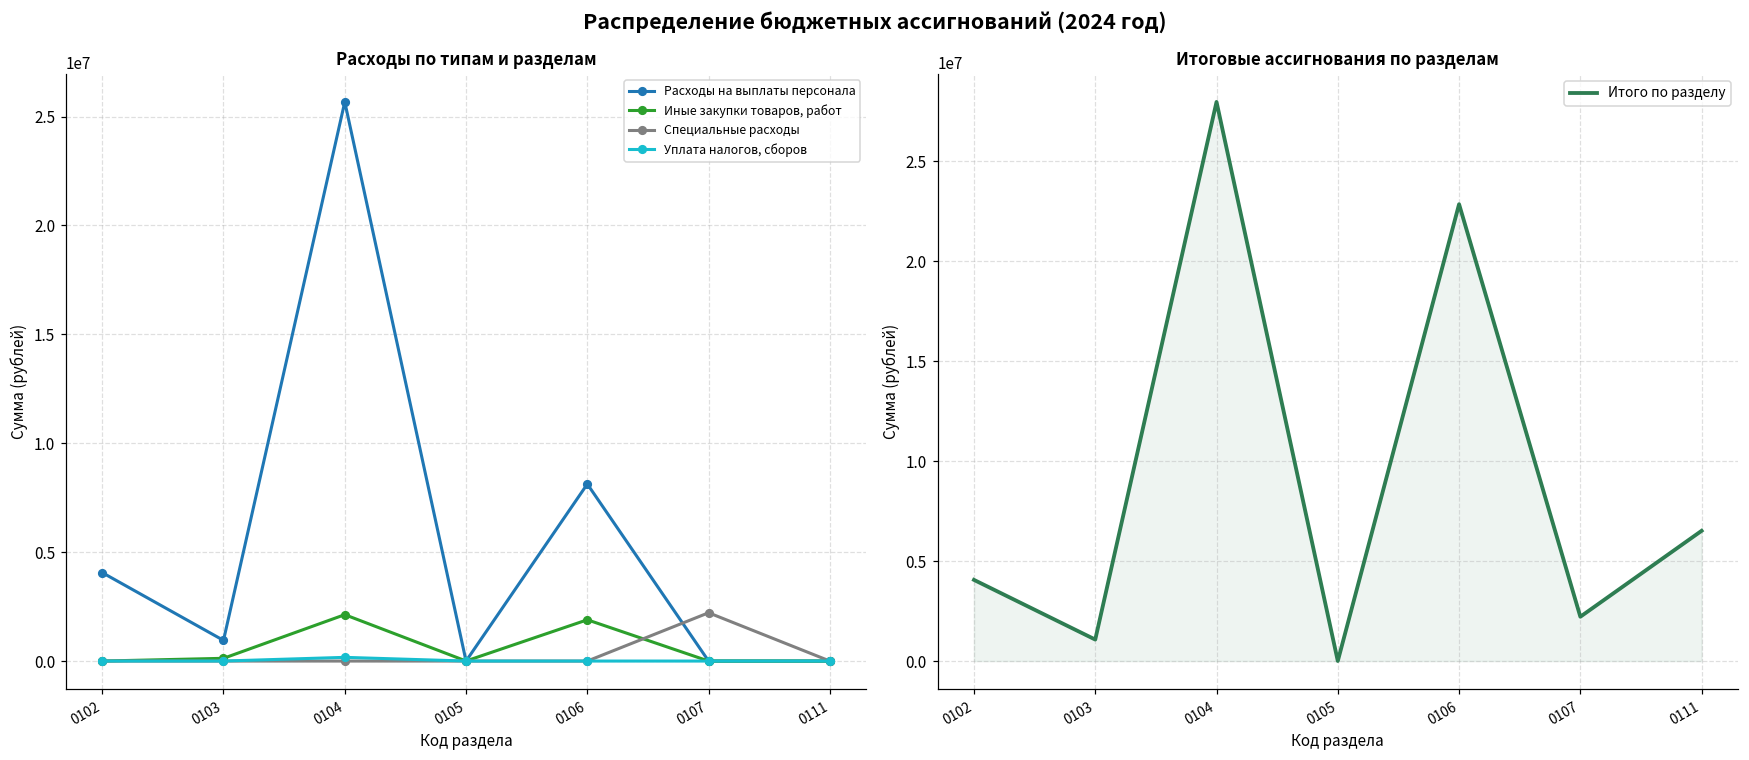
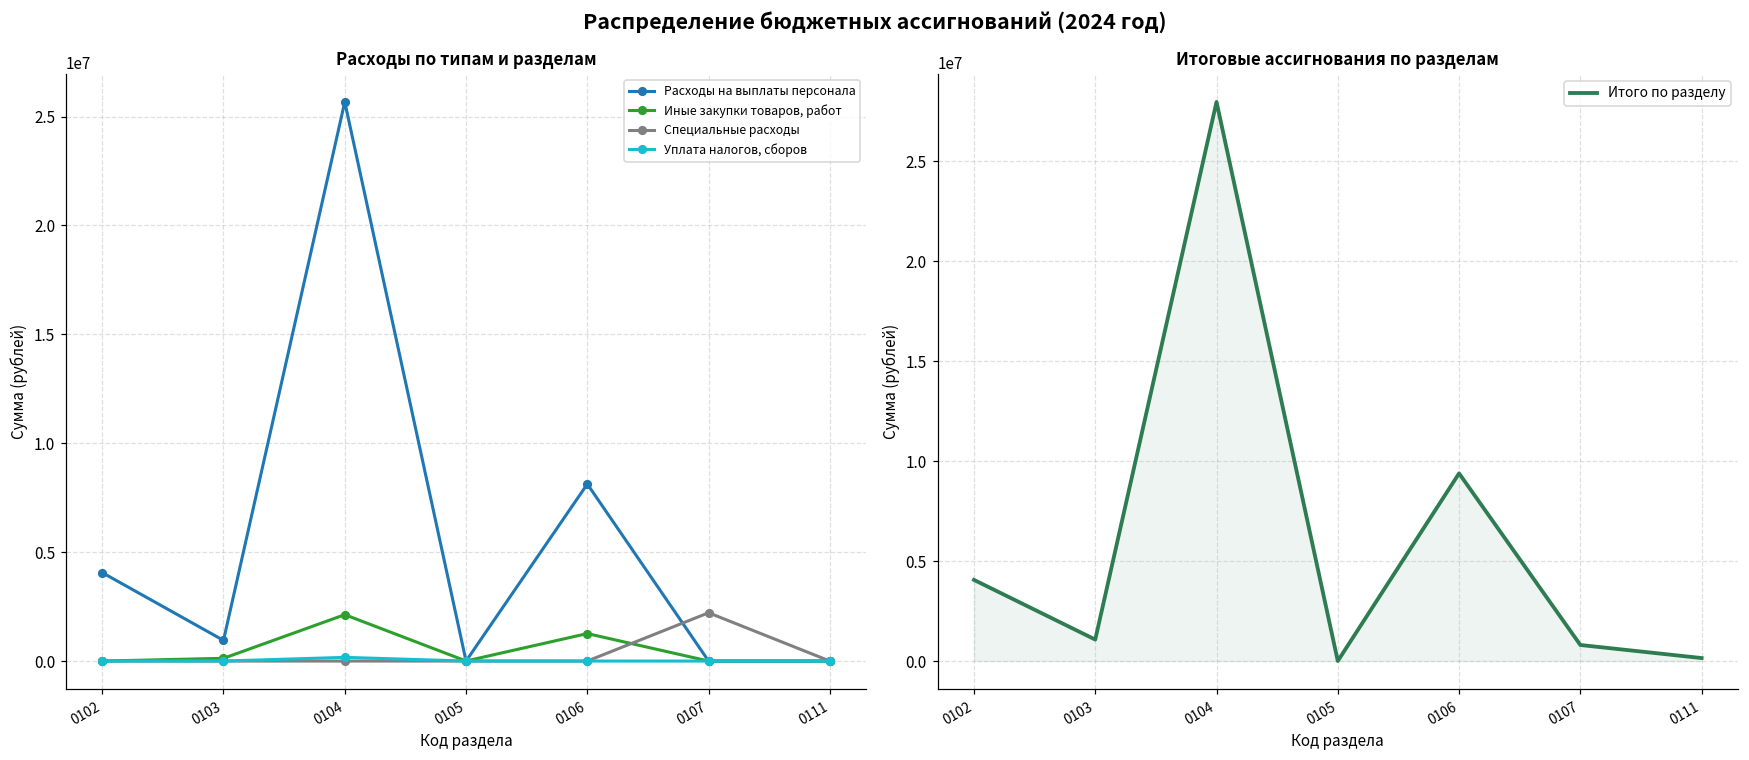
  {
    "Расходы по типам и разделам": {
      "Расходы на выплаты персонала": {
        "0102": 4100000,
        "0103": 900000,
        "0104": 25700000,
        "0106": 8100000
      },
      "Иные закупки товаров, работ": {
        "0104": 2100000,
-       "0106": 1900000
+       "0106": 1300000
      },
      "Специальные расходы": {
        "0104": 0,
        "0107": 2200000
      },
      "Уплата налогов, сборов": {
        "0104": 200000
      }
    },
    "Итоговые ассигнования по разделам": {
      "0102": 4100000,
      "0103": 1100000,
      "0104": 28000000,
      "0105": 0,
-     "0106": 22900000,
-     "0107": 2200000,
-     "0111": 6500000
+     "0106": 9400000,
+     "0107": 800000,
+     "0111": 200000
    }
  }
